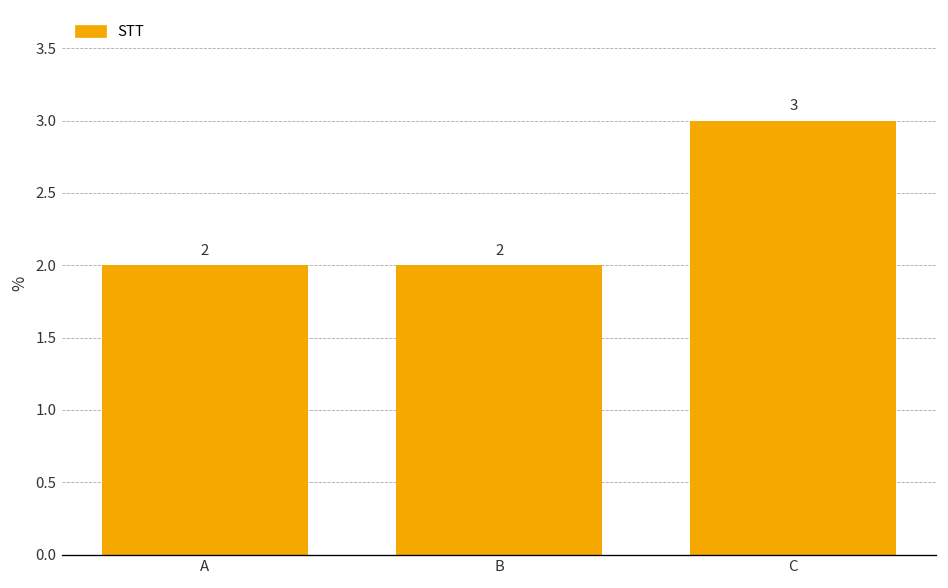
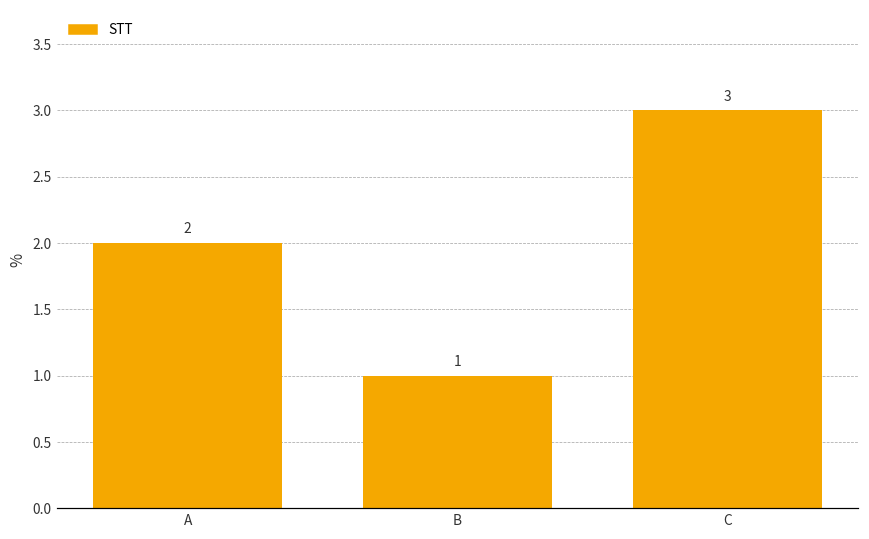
  {
    "A": 2,
-   "B": 2,
+   "B": 1,
    "C": 3
  }
